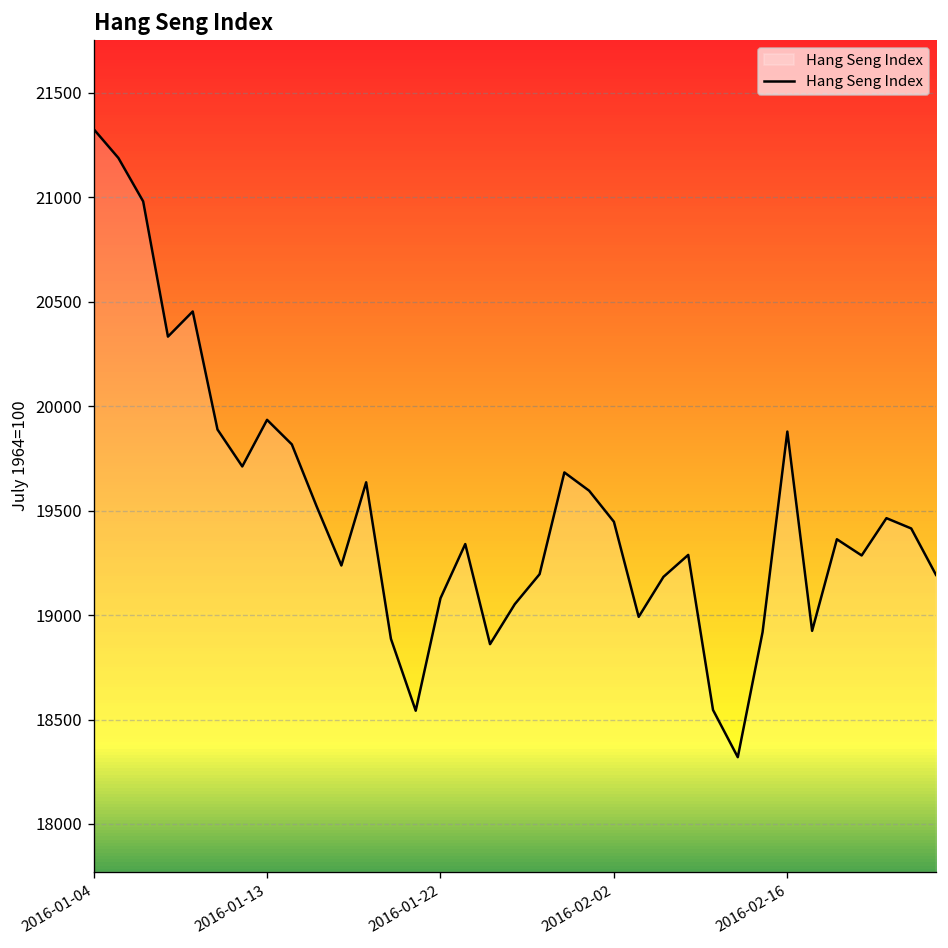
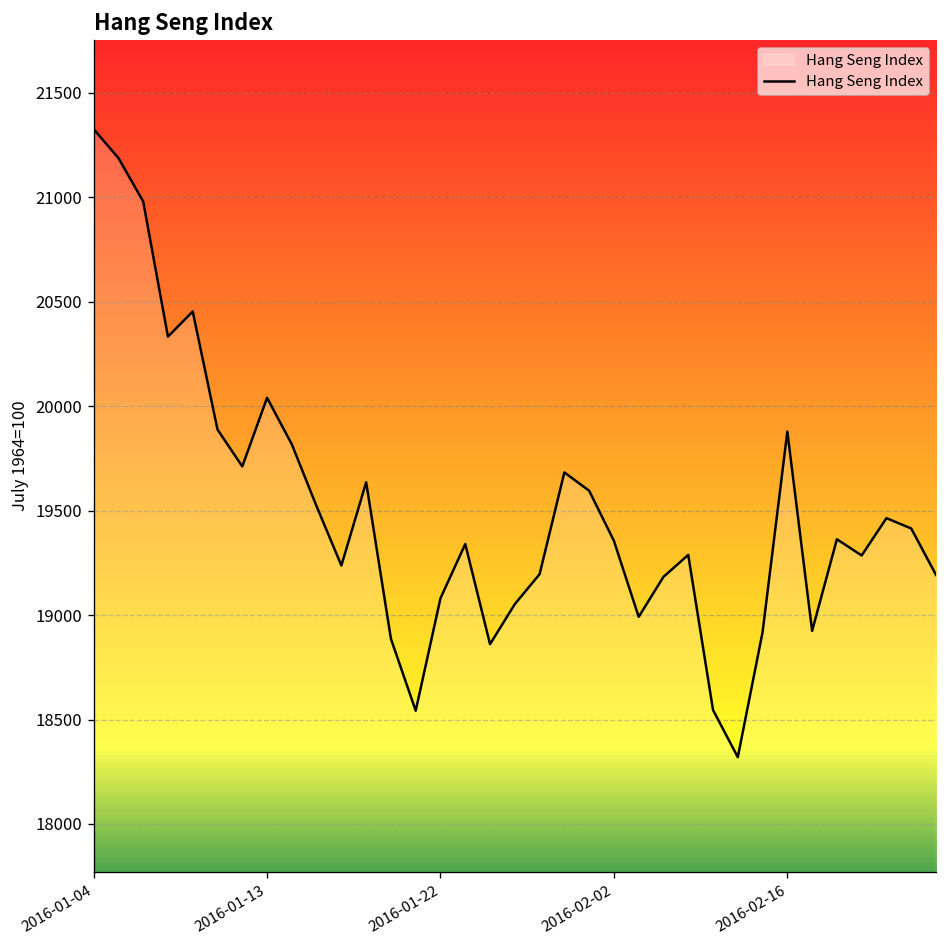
  {
    "2016-01-04": 21330,
-   "2016-01-13": 19930,
+   "2016-01-13": 20040,
    "2016-01-22": 19080,
-   "2016-02-02": 19450,
+   "2016-02-02": 19360,
    "2016-02-16": 19880
  }
